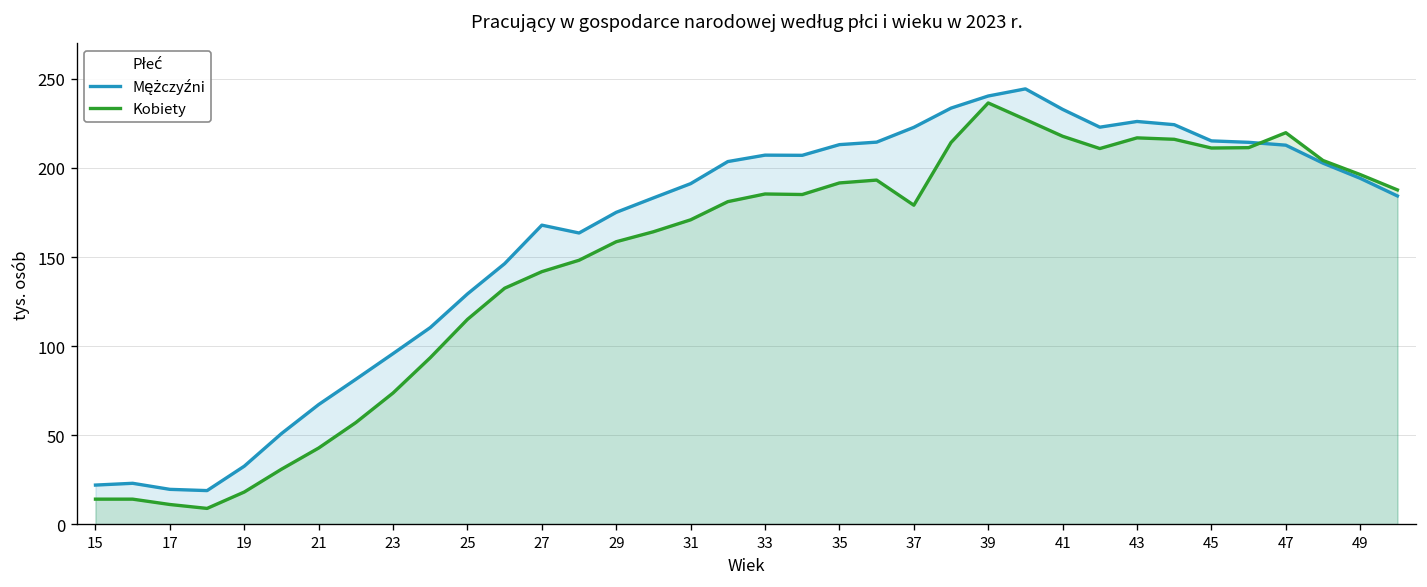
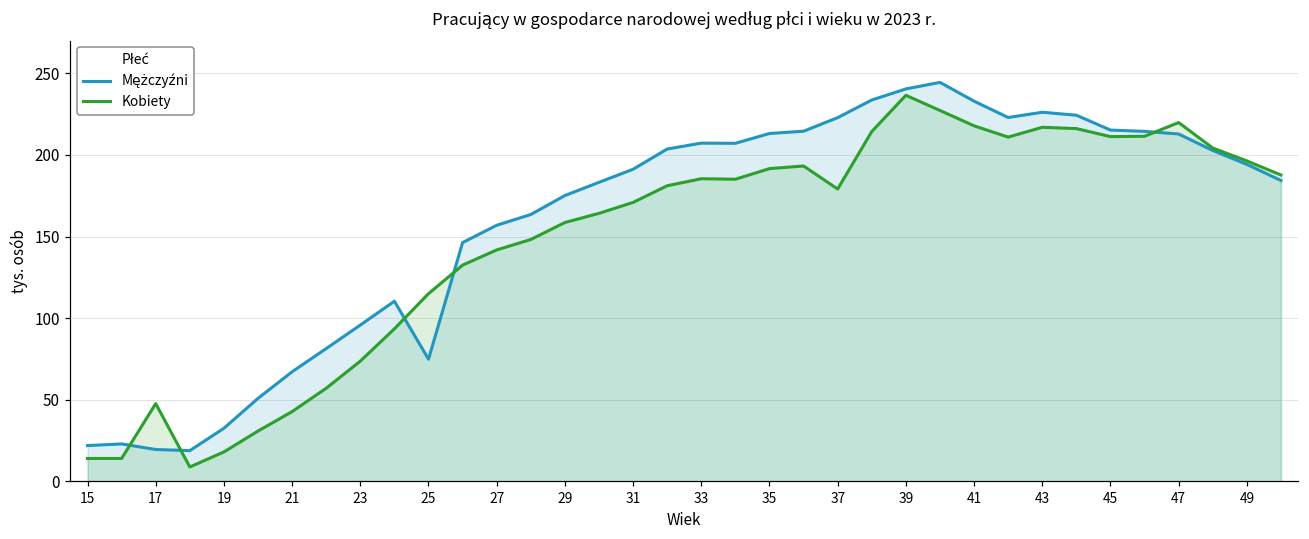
  {
    "Mężczyźni": {
      "15": 22,
      "17": 20,
      "19": 33,
      "21": 67,
      "23": 96,
-     "25": 129,
-     "27": 168,
+     "25": 75,
+     "27": 157,
      "29": 175,
      "31": 191,
      "33": 207,
      "35": 213,
      "37": 223,
      "39": 240,
      "41": 233,
      "43": 226,
      "45": 215,
      "47": 213,
      "49": 194
    },
    "Kobiety": {
      "15": 14,
-     "17": 11,
+     "17": 48,
      "19": 18,
      "21": 43,
      "23": 74,
      "25": 115,
      "27": 142,
      "29": 159,
      "31": 171,
      "33": 185,
      "35": 192,
      "37": 179,
      "39": 237,
      "41": 218,
      "43": 217,
      "45": 211,
      "47": 220,
      "49": 196
    }
  }
